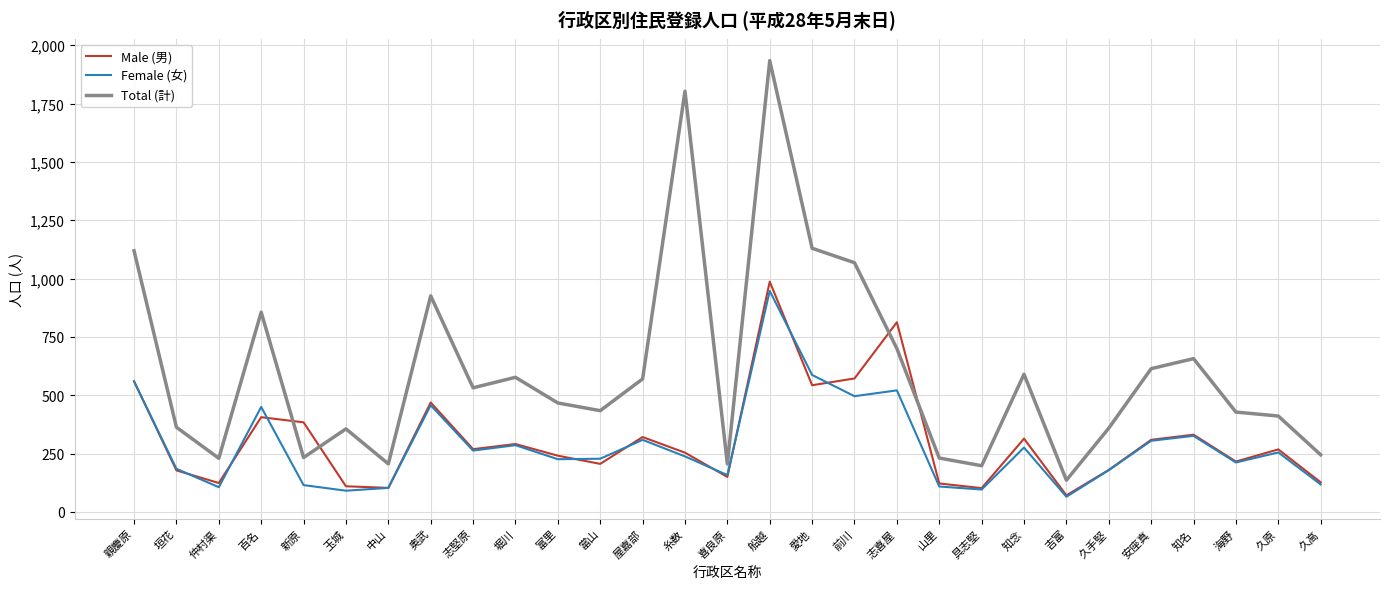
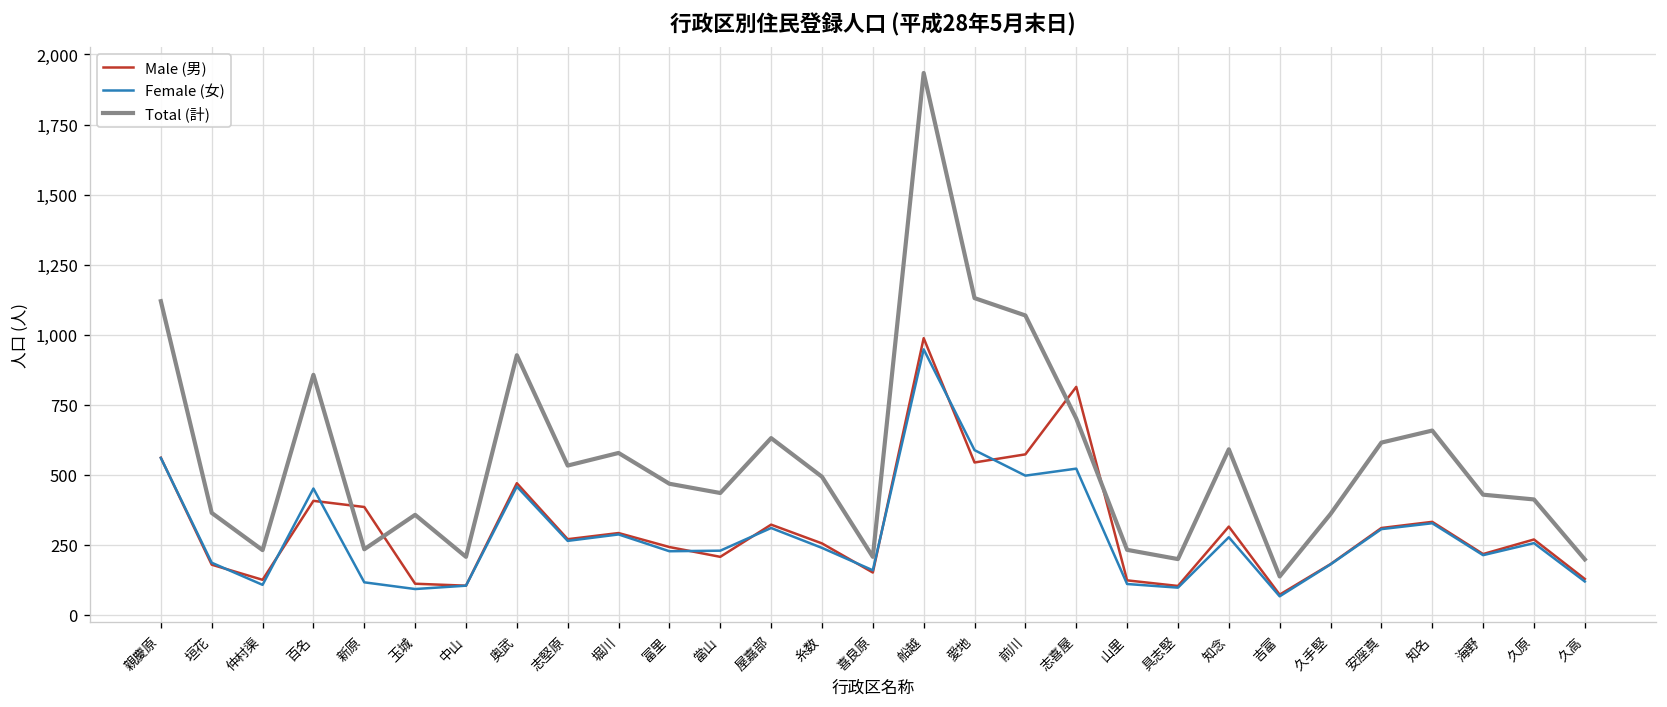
  {
    "Male (男)": {
      "仲村渠": "120",
      "百名": "410",
      "新原": "380",
      "玉城": "110",
      "奥武": "470",
      "富里": "240",
      "當山": "210",
      "屋嘉部": "320",
      "糸数": "250",
      "船越": "990",
      "愛地": "540",
      "前川": "570",
      "志喜屋": "810",
      "山里": "120",
      "知念": "310",
      "久原": "270"
    },
    "Female (女)": {
      "仲村渠": "110",
      "百名": "450",
      "新原": "120",
      "玉城": "90",
      "奥武": "460",
      "富里": "230",
      "當山": "230",
      "屋嘉部": "310",
      "糸数": "240",
      "船越": "950",
      "愛地": "590",
      "前川": "500",
      "志喜屋": "520",
      "山里": "110",
      "知念": "280",
      "久原": "260"
    },
    "Total (計)": {
      "親慶原": "1,120",
      "垣花": "360",
      "仲村渠": "230",
      "百名": "860",
      "新原": "230",
      "玉城": "360",
      "中山": "210",
      "奥武": "930",
      "志堅原": "530",
      "堀川": "580",
      "富里": "470",
      "當山": "430",
-     "屋嘉部": "570",
-     "糸数": "1,800",
+     "屋嘉部": "630",
+     "糸数": "490",
      "喜良原": "210",
      "船越": "1,930",
      "愛地": "1,130",
      "前川": "1,070",
      "志喜屋": "700",
      "山里": "230",
      "具志堅": "200",
      "知念": "590",
      "吉富": "140",
      "久手堅": "360",
      "安座真": "610",
      "知名": "660",
      "海野": "430",
      "久原": "410",
-     "久高": "250"
+     "久高": "200"
    }
  }
